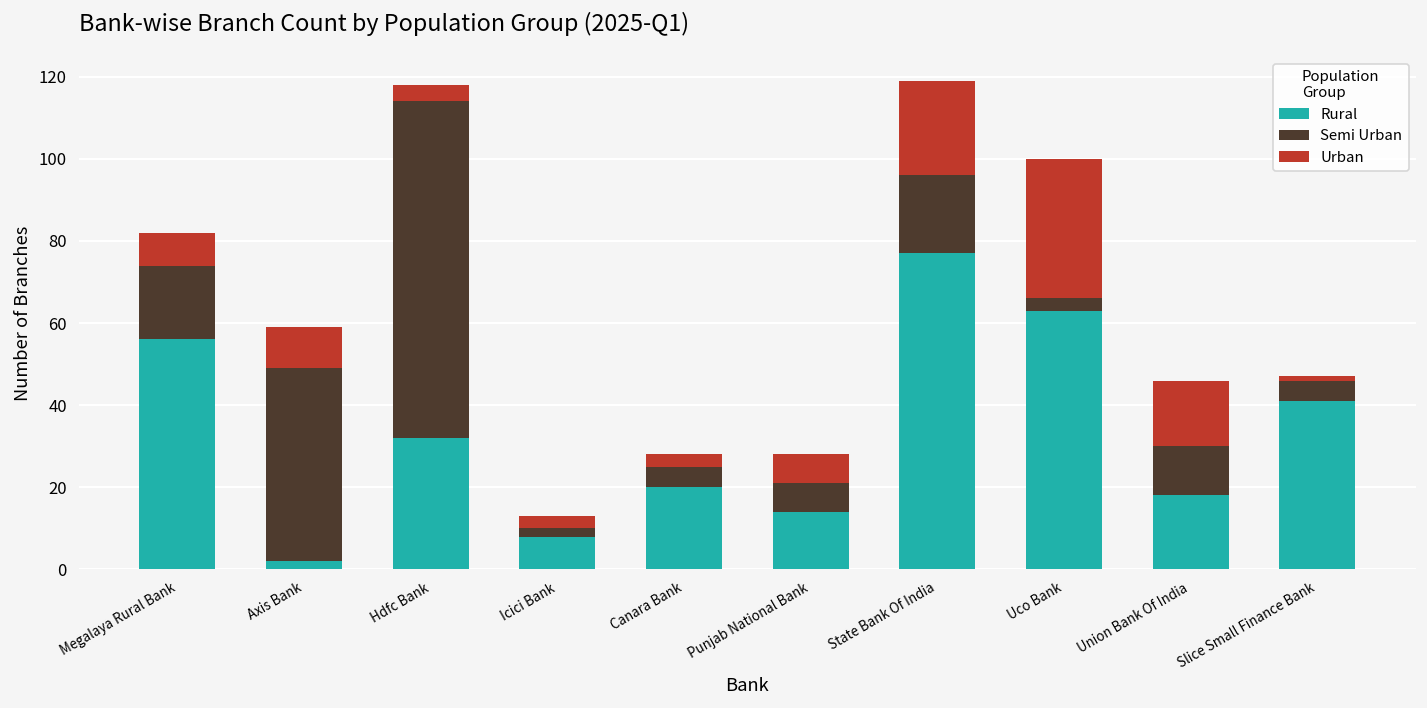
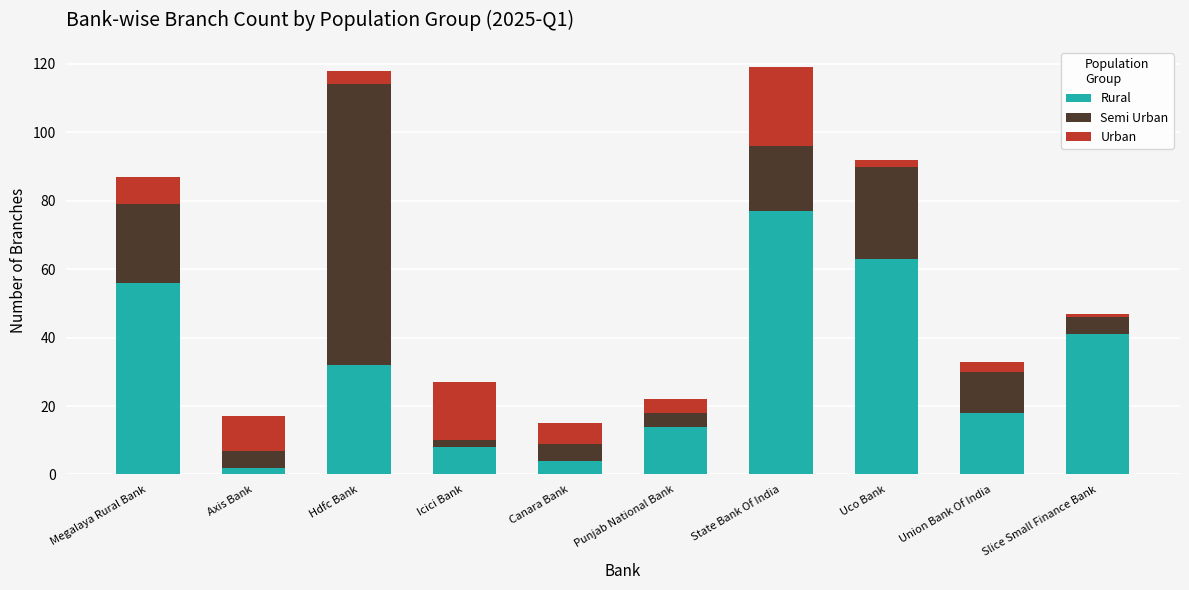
  {
    "Rural": {
      "Megalaya Rural Bank": 56,
      "Axis Bank": 2,
      "Hdfc Bank": 32,
      "Icici Bank": 8,
-     "Canara Bank": 20,
+     "Canara Bank": 4,
      "Punjab National Bank": 14,
      "State Bank Of India": 77,
      "Uco Bank": 63,
      "Union Bank Of India": 18,
      "Slice Small Finance Bank": 41
    },
    "Semi Urban": {
-     "Megalaya Rural Bank": 18,
-     "Axis Bank": 47,
+     "Megalaya Rural Bank": 23,
+     "Axis Bank": 5,
      "Hdfc Bank": 82,
      "Icici Bank": 2,
      "Canara Bank": 5,
-     "Punjab National Bank": 7,
+     "Punjab National Bank": 4,
      "State Bank Of India": 19,
-     "Uco Bank": 3,
+     "Uco Bank": 27,
      "Union Bank Of India": 12,
      "Slice Small Finance Bank": 5
    },
    "Urban": {
      "Megalaya Rural Bank": 8,
      "Axis Bank": 10,
      "Hdfc Bank": 4,
-     "Icici Bank": 3,
-     "Canara Bank": 3,
-     "Punjab National Bank": 7,
+     "Icici Bank": 17,
+     "Canara Bank": 6,
+     "Punjab National Bank": 4,
      "State Bank Of India": 23,
-     "Uco Bank": 34,
-     "Union Bank Of India": 16,
+     "Uco Bank": 2,
+     "Union Bank Of India": 3,
      "Slice Small Finance Bank": 1
    }
  }
